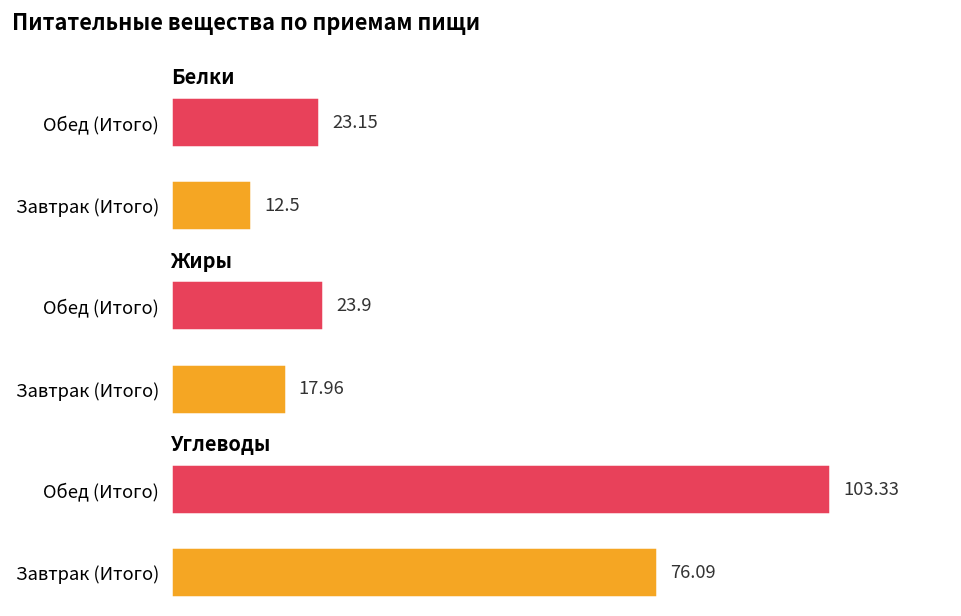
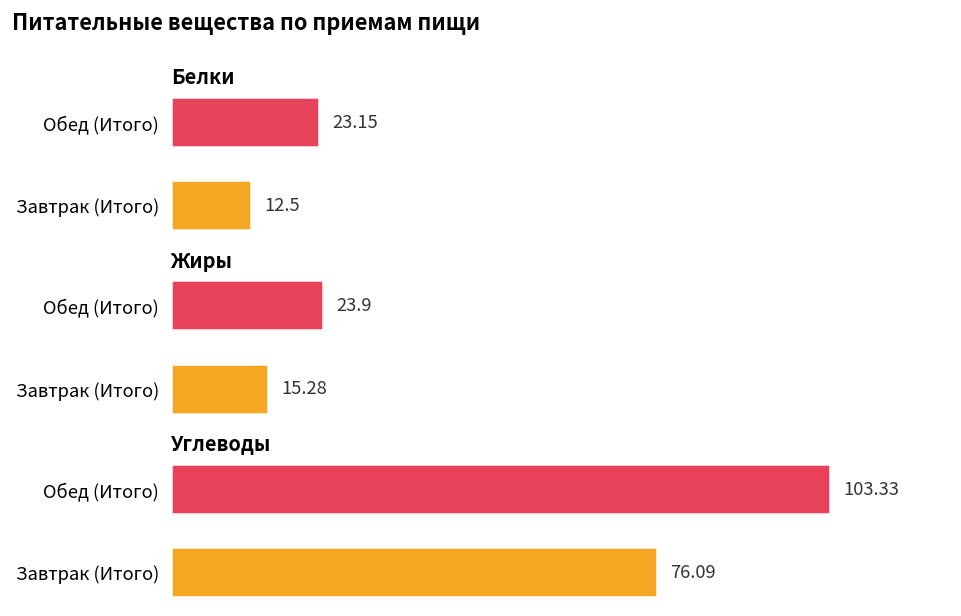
  {
    "Белки": {
      "Обед (Итого)": 23.15,
      "Завтрак (Итого)": 12.5
    },
    "Жиры": {
      "Обед (Итого)": 23.9,
-     "Завтрак (Итого)": 17.96
+     "Завтрак (Итого)": 15.28
    },
    "Углеводы": {
      "Обед (Итого)": 103.33,
      "Завтрак (Итого)": 76.09
    }
  }
